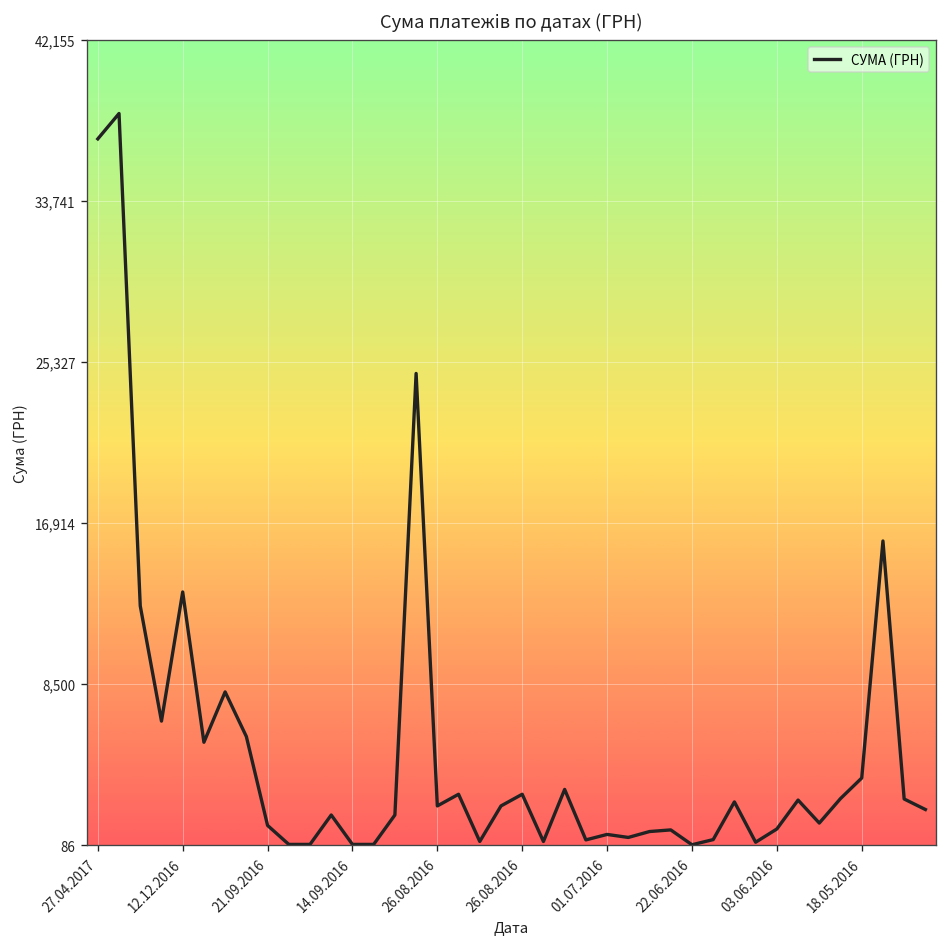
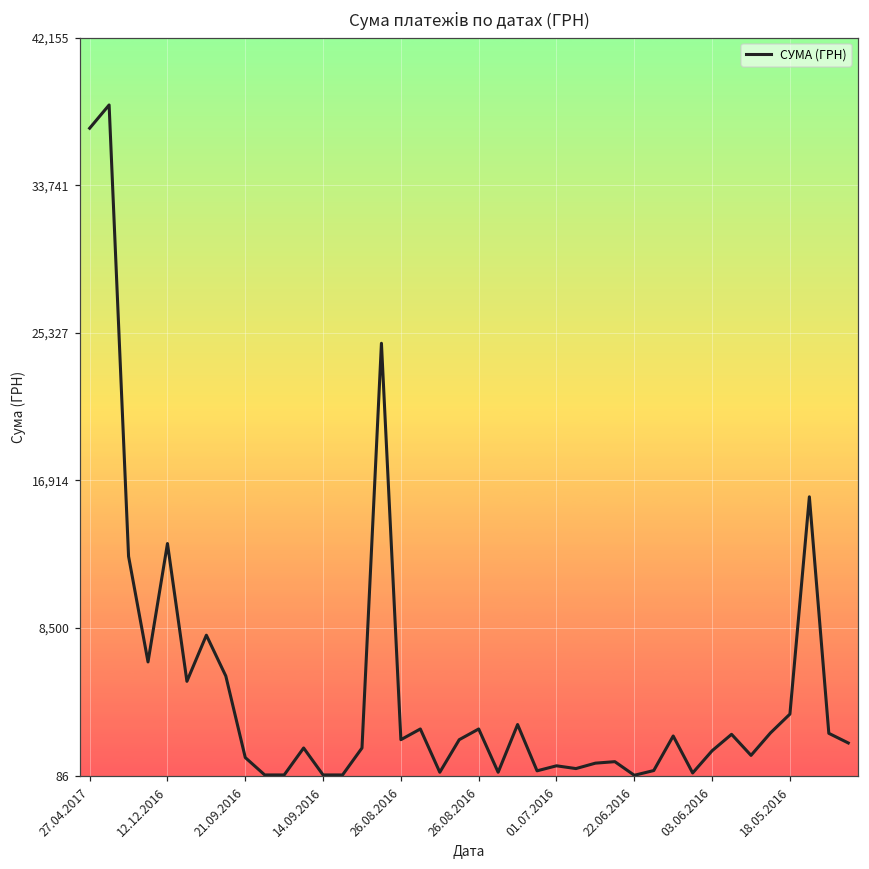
  {
    "27.04.2017": "37,000",
    "21.09.2016": "1,100",
-   "03.06.2016": "900",
+   "03.06.2016": "1,500",
    "18.05.2016": "3,600"
  }
